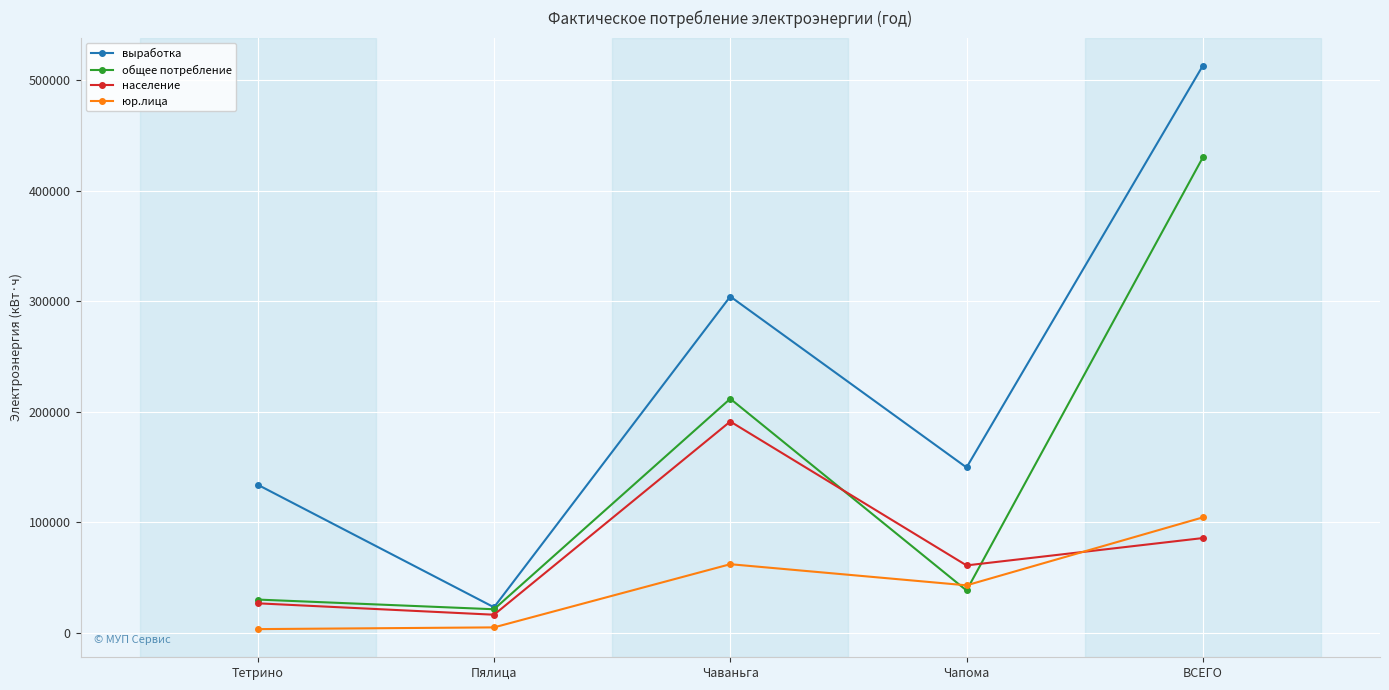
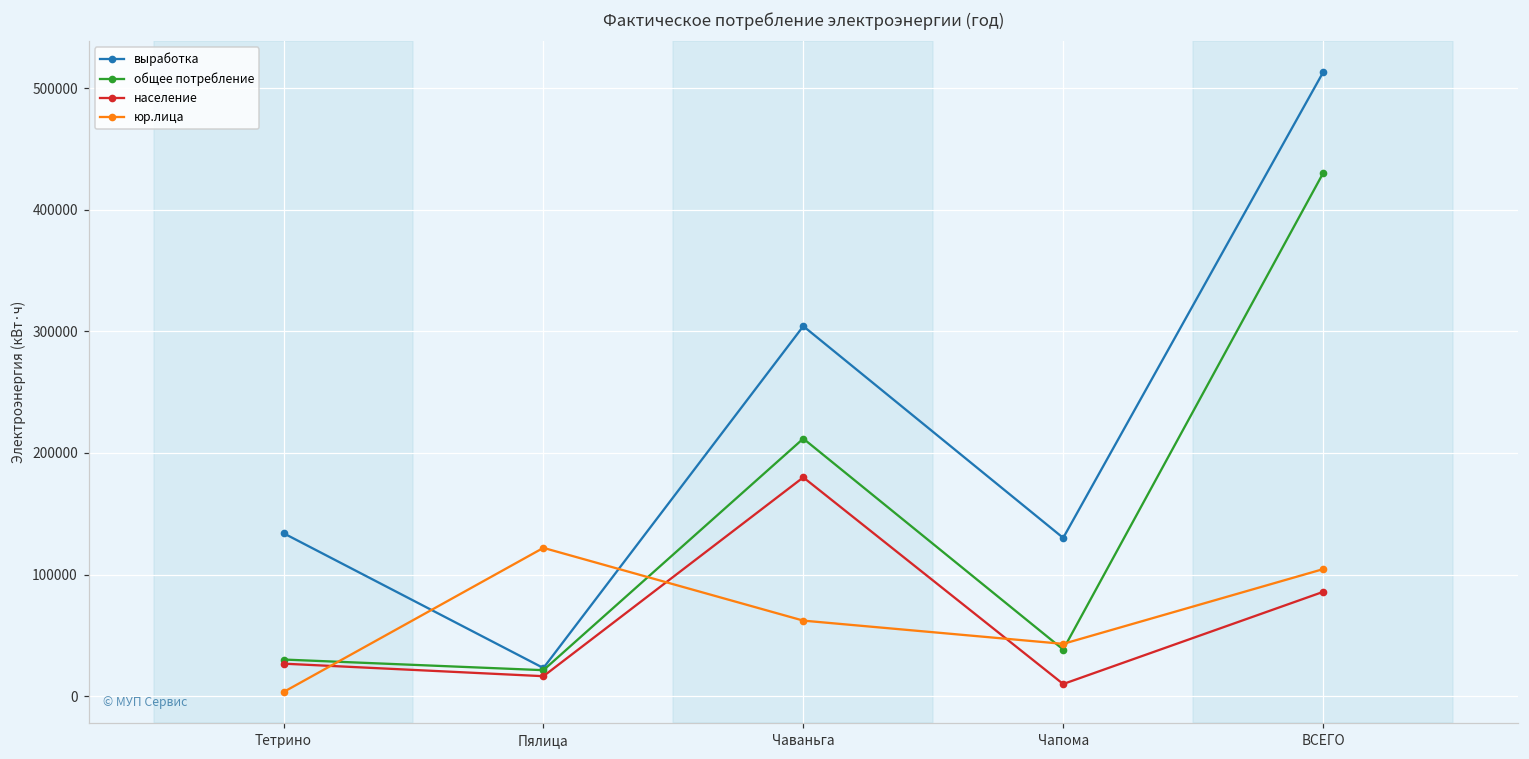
  {
    "выработка": {
      "Тетрино": 134000,
      "Чаваньга": 304000,
-     "Чапома": 150000,
+     "Чапома": 130000,
      "ВСЕГО": 513000
    },
    "общее потребление": {
      "Тетрино": 30000,
      "Чаваньга": 212000,
      "Чапома": 38000,
      "ВСЕГО": 430000
    },
    "население": {
      "Тетрино": 27000,
      "Пялица": 16000,
-     "Чаваньга": 191000,
-     "Чапома": 61000,
+     "Чаваньга": 180000,
+     "Чапома": 10000,
      "ВСЕГО": 86000
    },
    "юр.лица": {
      "Тетрино": 3000,
-     "Пялица": 5000,
+     "Пялица": 122000,
      "Чаваньга": 62000,
      "Чапома": 43000,
      "ВСЕГО": 104000
    }
  }
